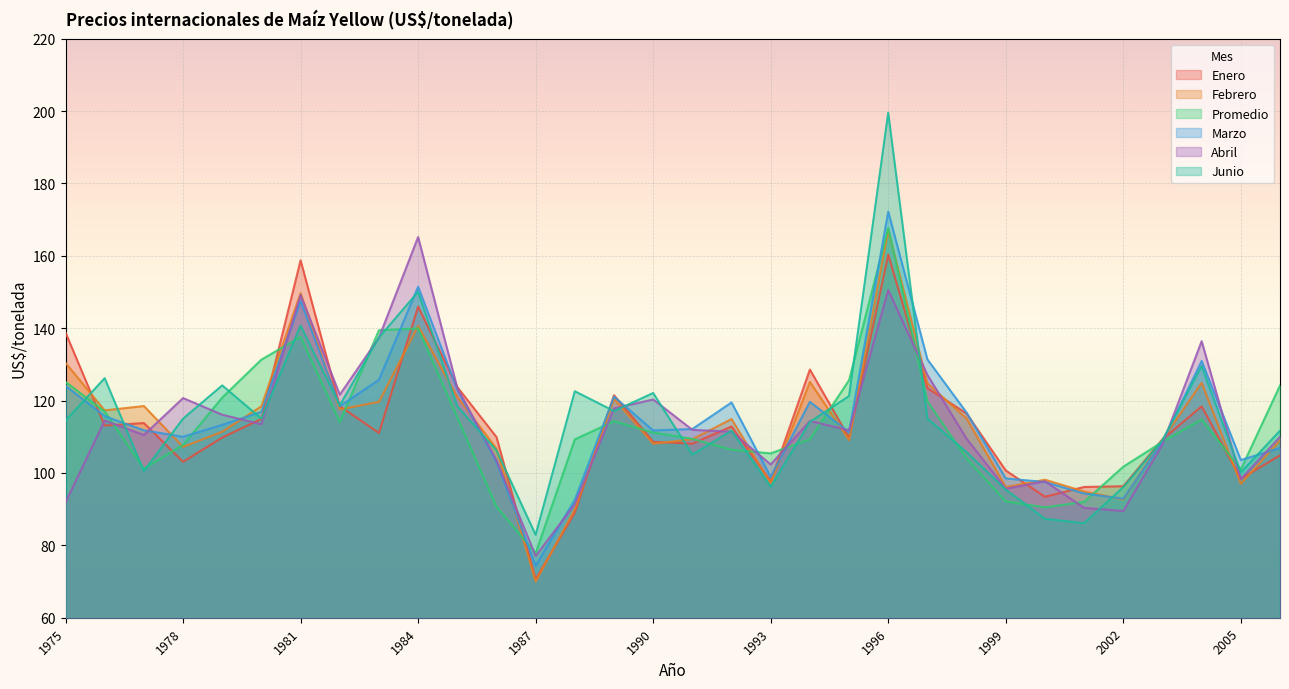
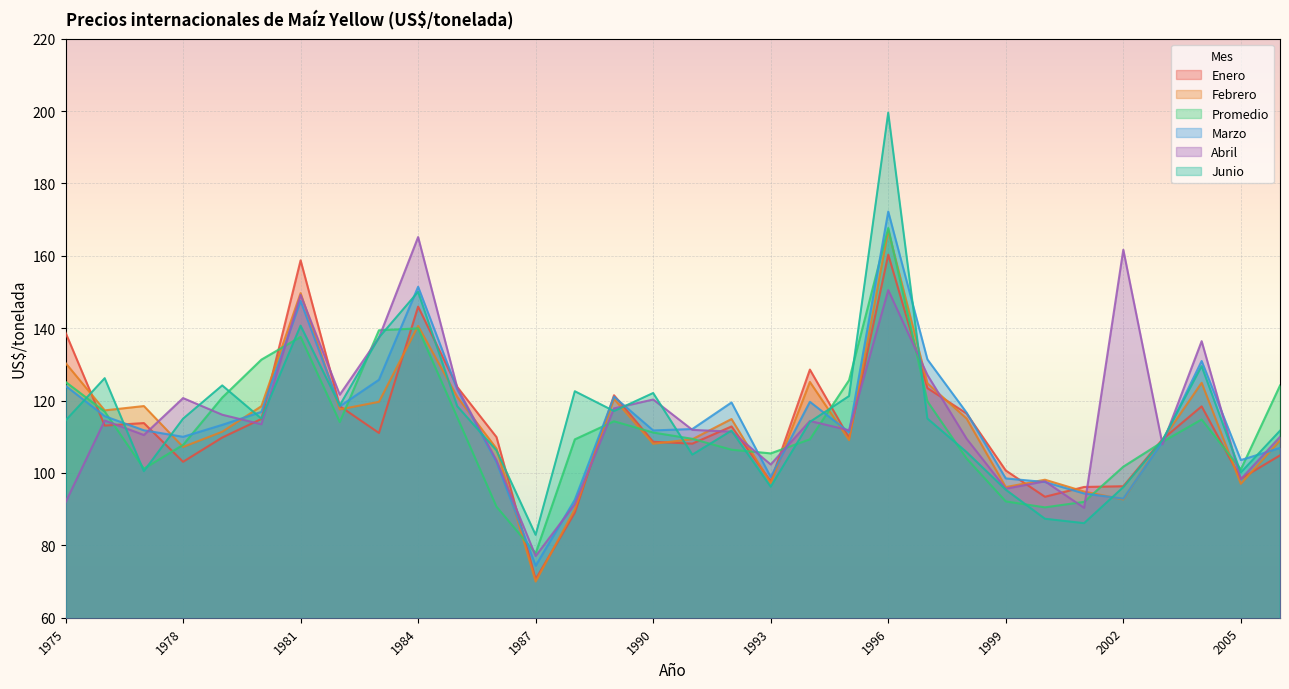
  {
    "Abril": {
      "1975": 92,
      "1978": 121,
      "1984": 165,
      "1987": 77,
      "1990": 120,
      "1993": 102,
      "1996": 151,
-     "2002": 90
+     "2002": 162
    }
  }
